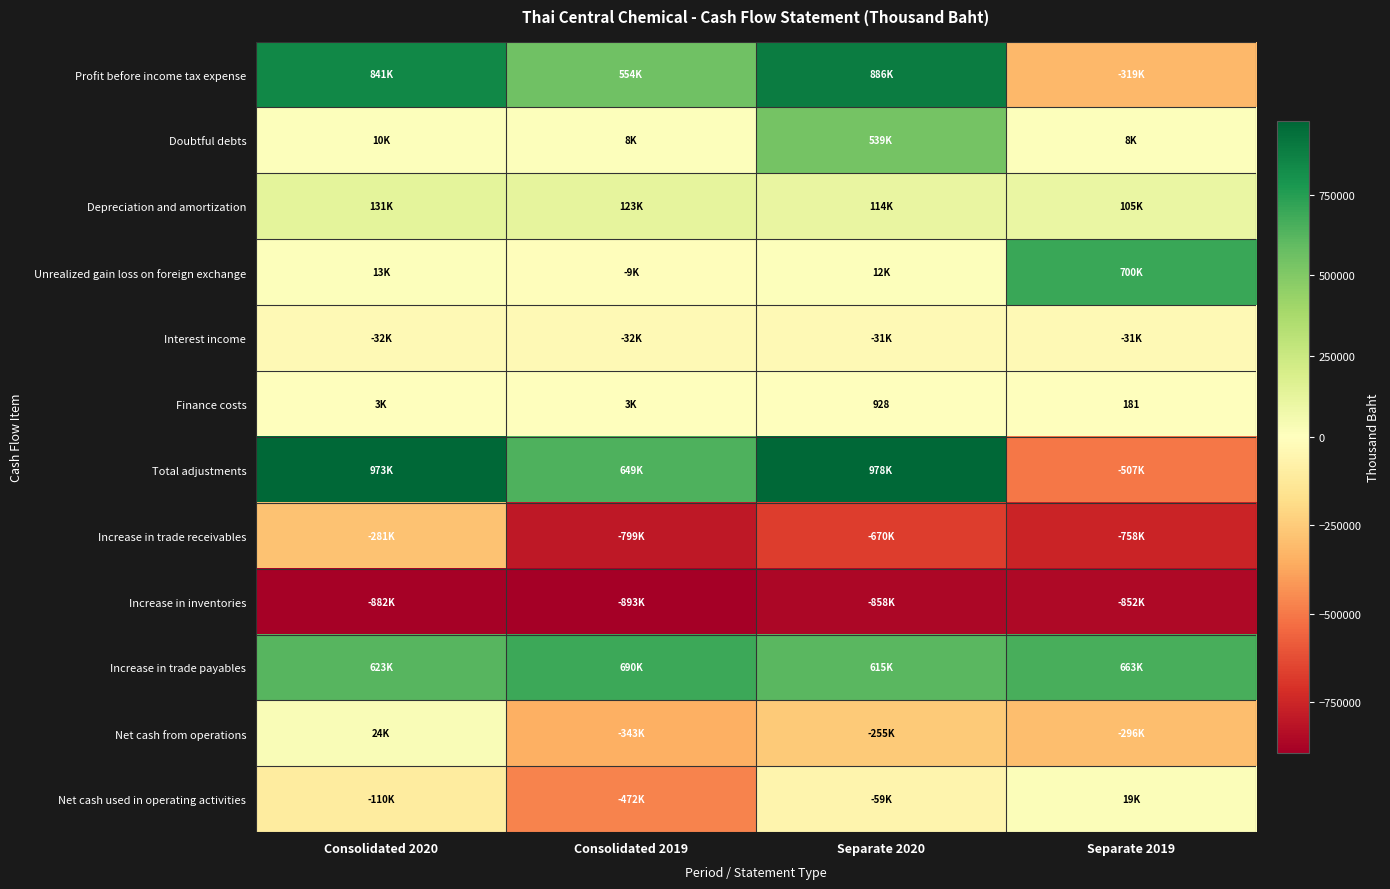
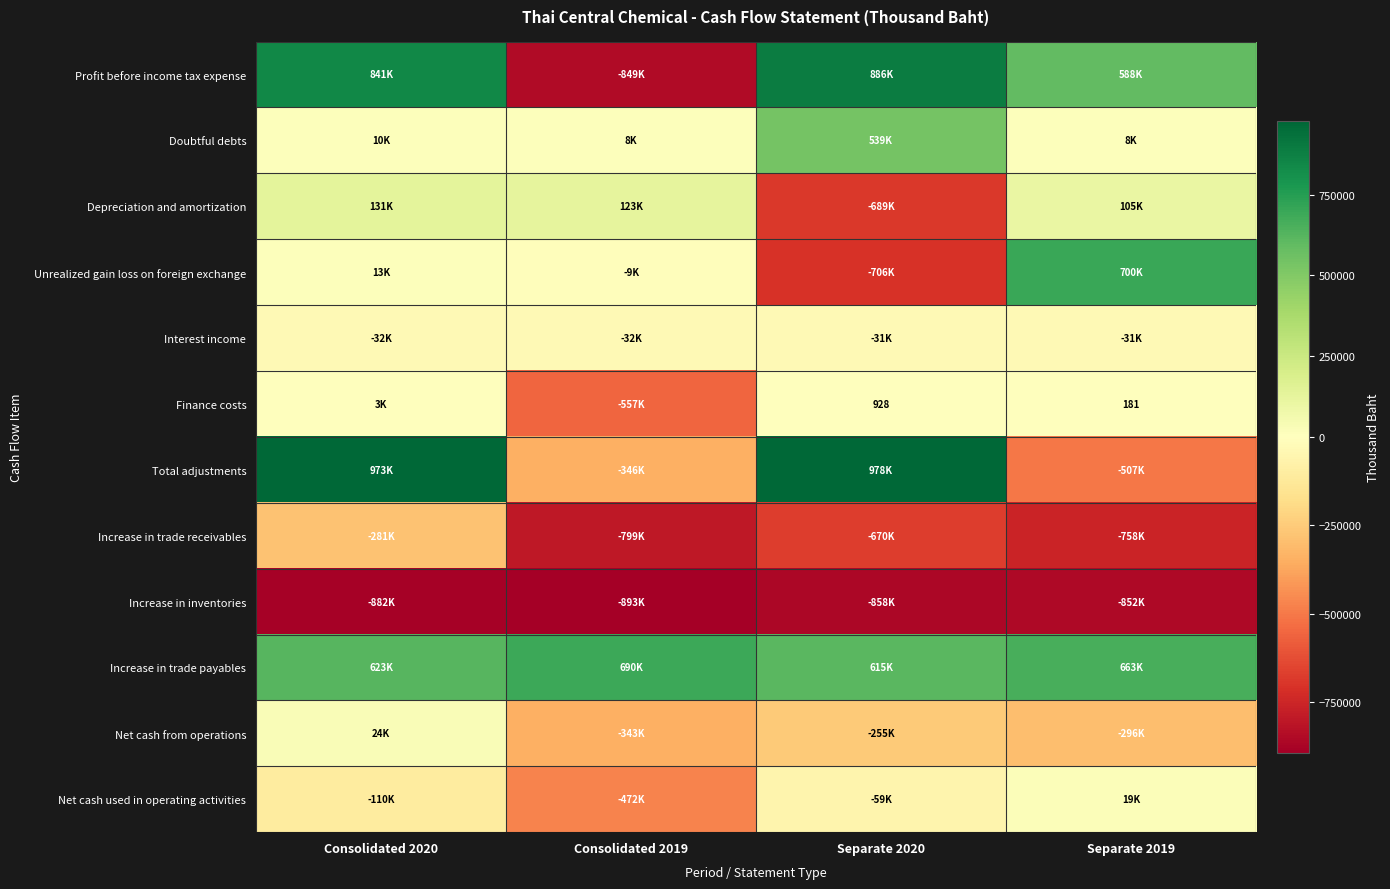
  {
    "Profit before income tax expense": {
      "Consolidated 2020": "841K",
-     "Consolidated 2019": "554K",
+     "Consolidated 2019": "-849K",
      "Separate 2020": "886K",
-     "Separate 2019": "-319K"
+     "Separate 2019": "588K"
    },
    "Doubtful debts": {
      "Consolidated 2020": "10K",
      "Consolidated 2019": "8K",
      "Separate 2020": "539K",
      "Separate 2019": "8K"
    },
    "Depreciation and amortization": {
      "Consolidated 2020": "131K",
      "Consolidated 2019": "123K",
-     "Separate 2020": "114K",
+     "Separate 2020": "-689K",
      "Separate 2019": "105K"
    },
    "Unrealized gain loss on foreign exchange": {
      "Consolidated 2020": "13K",
      "Consolidated 2019": "-9K",
-     "Separate 2020": "12K",
+     "Separate 2020": "-706K",
      "Separate 2019": "700K"
    },
    "Interest income": {
      "Consolidated 2020": "-32K",
      "Consolidated 2019": "-32K",
      "Separate 2020": "-31K",
      "Separate 2019": "-31K"
    },
    "Finance costs": {
      "Consolidated 2020": "3K",
-     "Consolidated 2019": "3K",
+     "Consolidated 2019": "-557K",
      "Separate 2020": "928",
      "Separate 2019": "181"
    },
    "Total adjustments": {
      "Consolidated 2020": "973K",
-     "Consolidated 2019": "649K",
+     "Consolidated 2019": "-346K",
      "Separate 2020": "978K",
      "Separate 2019": "-507K"
    },
    "Increase in trade receivables": {
      "Consolidated 2020": "-281K",
      "Consolidated 2019": "-799K",
      "Separate 2020": "-670K",
      "Separate 2019": "-758K"
    },
    "Increase in inventories": {
      "Consolidated 2020": "-882K",
      "Consolidated 2019": "-893K",
      "Separate 2020": "-858K",
      "Separate 2019": "-852K"
    },
    "Increase in trade payables": {
      "Consolidated 2020": "623K",
      "Consolidated 2019": "690K",
      "Separate 2020": "615K",
      "Separate 2019": "663K"
    },
    "Net cash from operations": {
      "Consolidated 2020": "24K",
      "Consolidated 2019": "-343K",
      "Separate 2020": "-255K",
      "Separate 2019": "-296K"
    },
    "Net cash used in operating activities": {
      "Consolidated 2020": "-110K",
      "Consolidated 2019": "-472K",
      "Separate 2020": "-59K",
      "Separate 2019": "19K"
    }
  }
